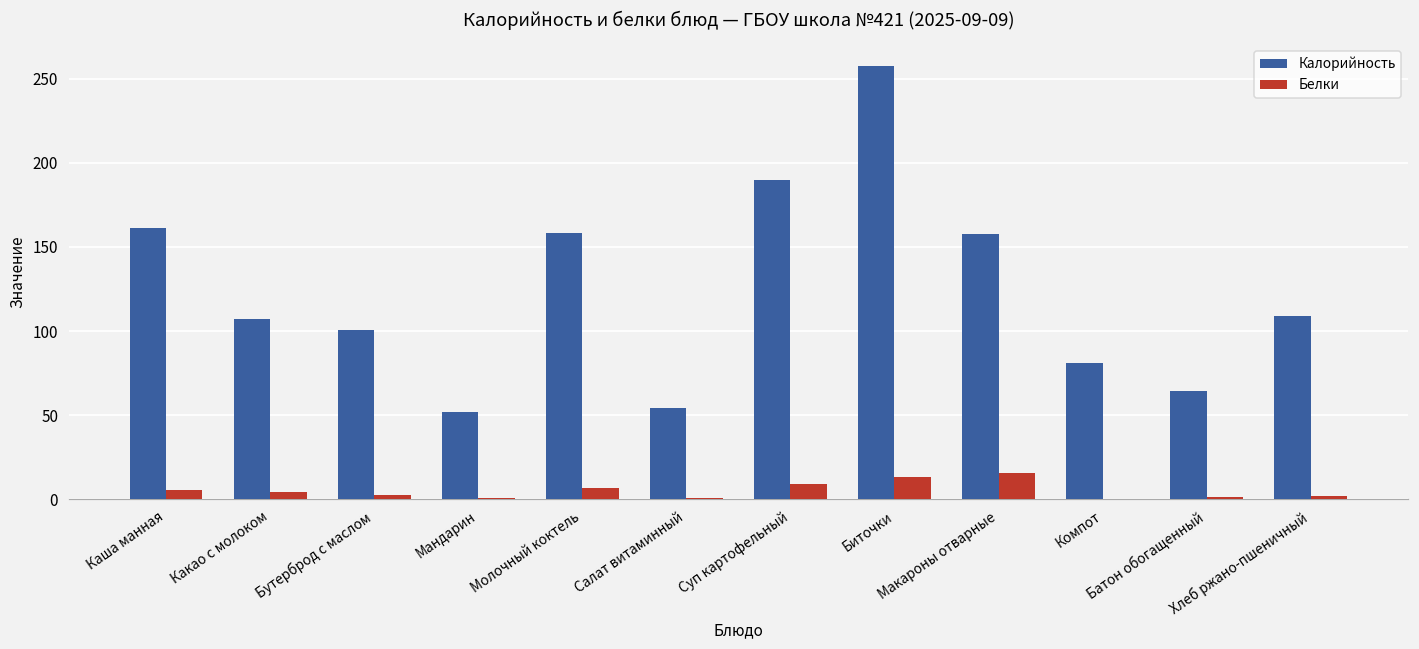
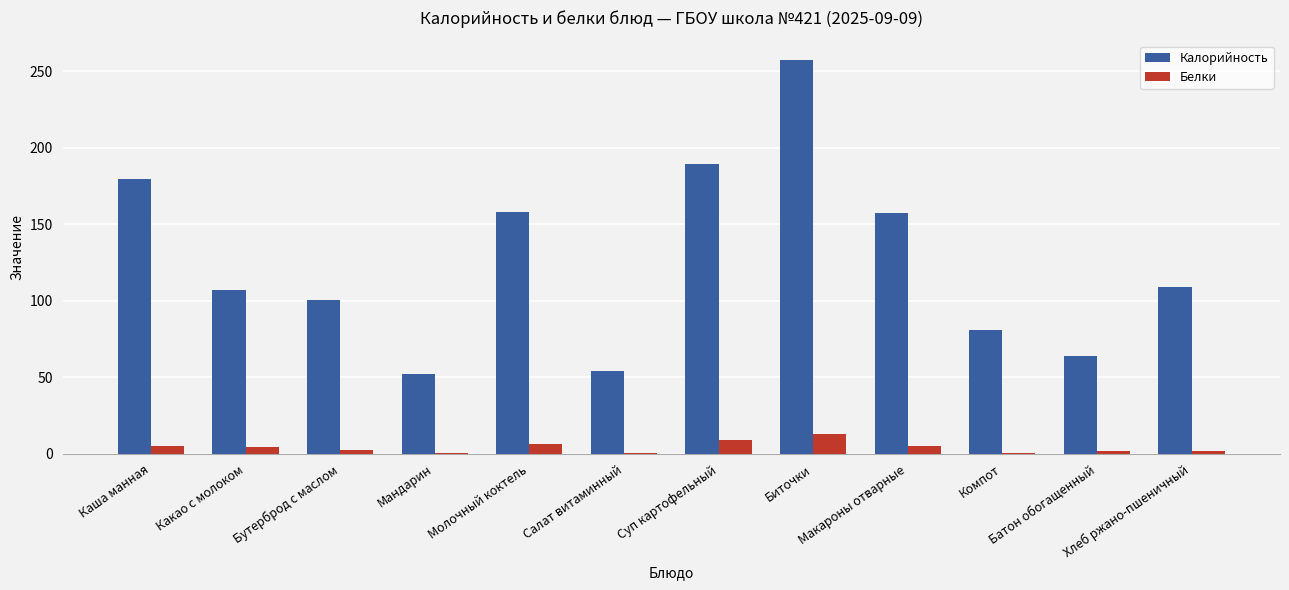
  {
    "Калорийность": {
-     "Каша манная": 161,
+     "Каша манная": 180,
      "Какао с молоком": 107,
      "Бутерброд с маслом": 100,
      "Мандарин": 52,
      "Молочный коктель": 158,
      "Салат витаминный": 54,
      "Суп картофельный": 190,
      "Биточки": 257,
      "Макароны отварные": 158,
      "Компот": 81,
      "Батон обогащенный": 64,
      "Хлеб ржано-пшеничный": 109
    },
    "Белки": {
      "Каша манная": 6,
      "Какао с молоком": 5,
      "Бутерброд с маслом": 2,
      "Молочный коктель": 7,
      "Суп картофельный": 9,
      "Биточки": 13,
-     "Макароны отварные": 16,
+     "Макароны отварные": 5,
      "Батон обогащенный": 2,
      "Хлеб ржано-пшеничный": 2
    }
  }
